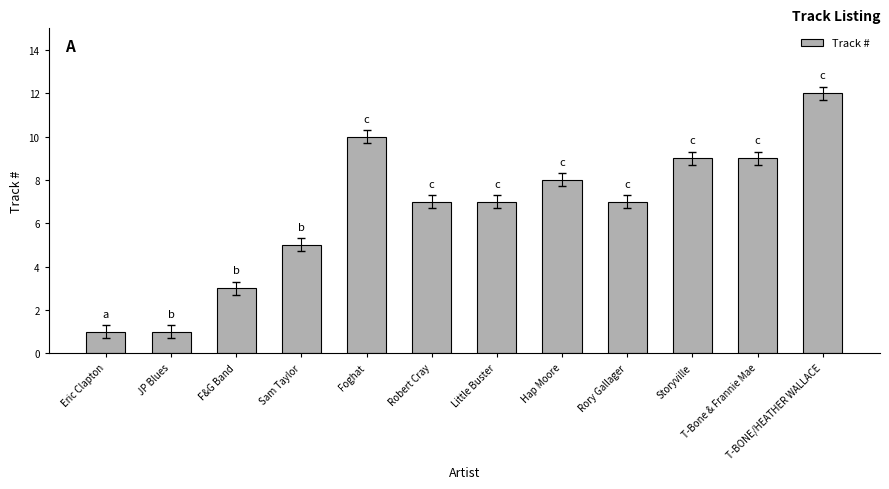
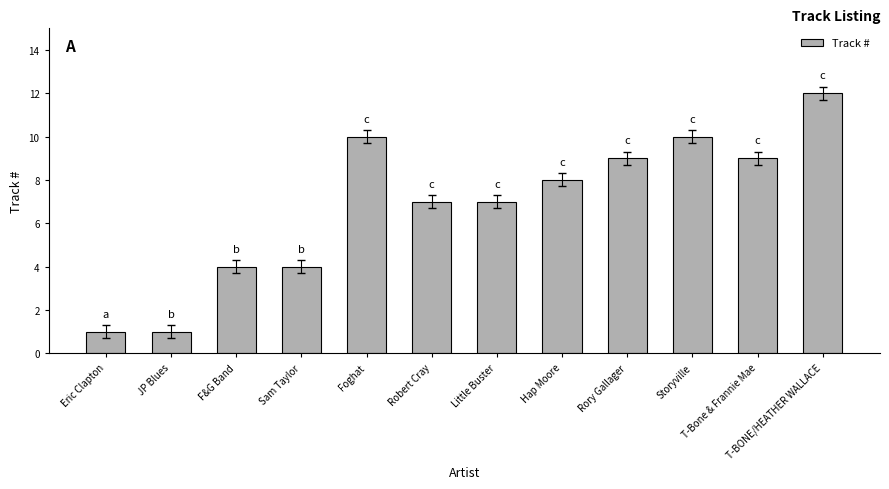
  {
    "Track #": {
      "Eric Clapton": 1,
      "JP Blues": 1,
-     "F&G Band": 3,
-     "Sam Taylor": 5,
+     "F&G Band": 4,
+     "Sam Taylor": 4,
      "Foghat": 10,
      "Robert Cray": 7,
      "Little Buster": 7,
      "Hap Moore": 8,
-     "Rory Gallager": 7,
-     "Storyville": 9,
+     "Rory Gallager": 9,
+     "Storyville": 10,
      "T-Bone & Frannie Mae": 9,
      "T-BONE/HEATHER WALLACE": 12
    }
  }
